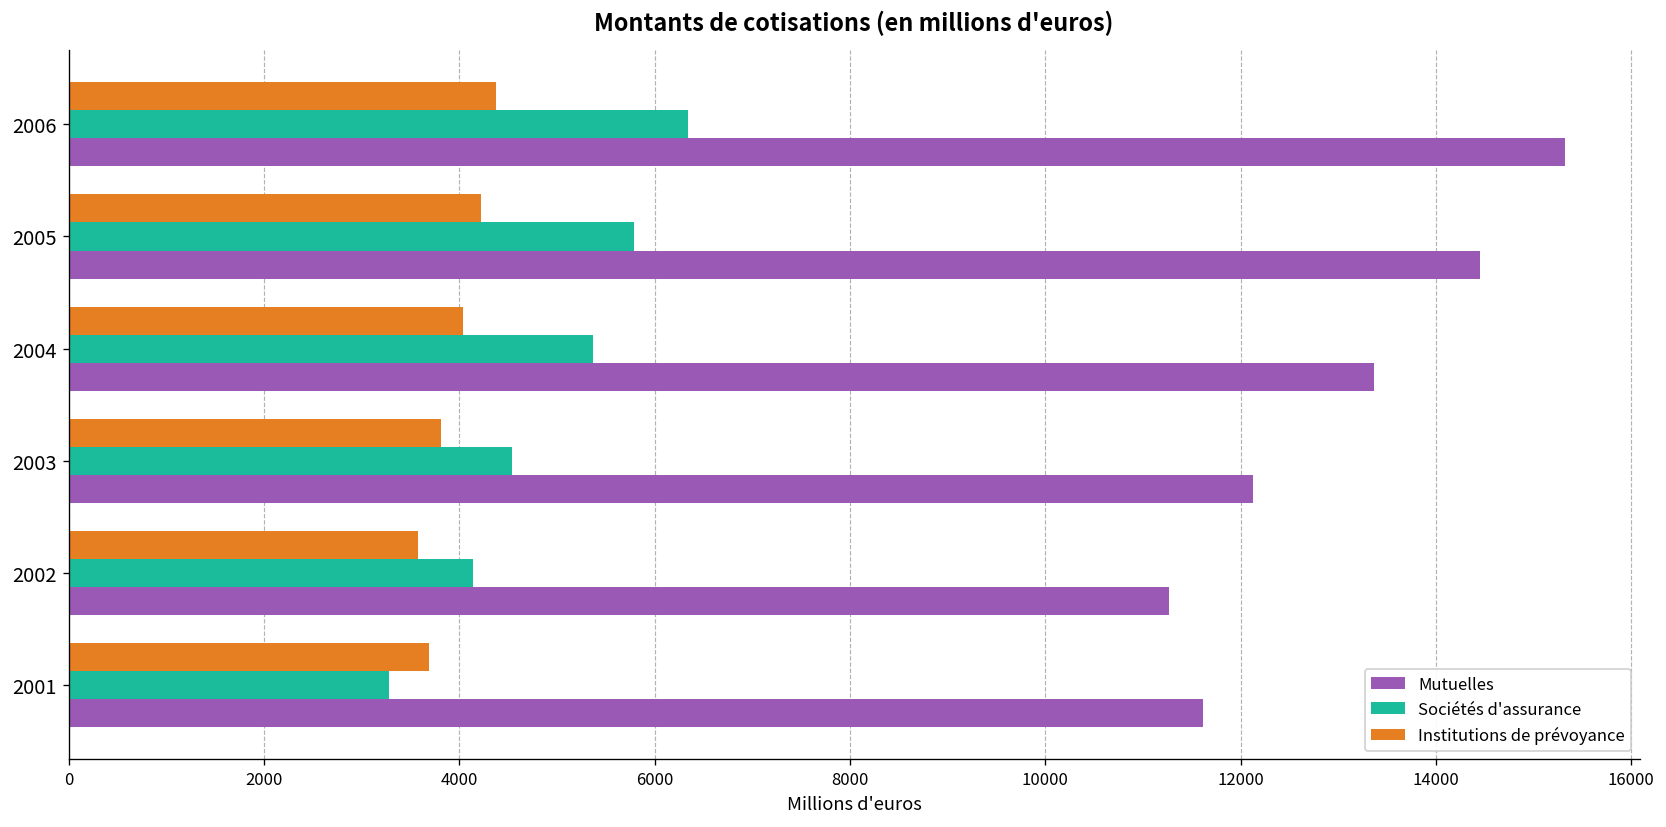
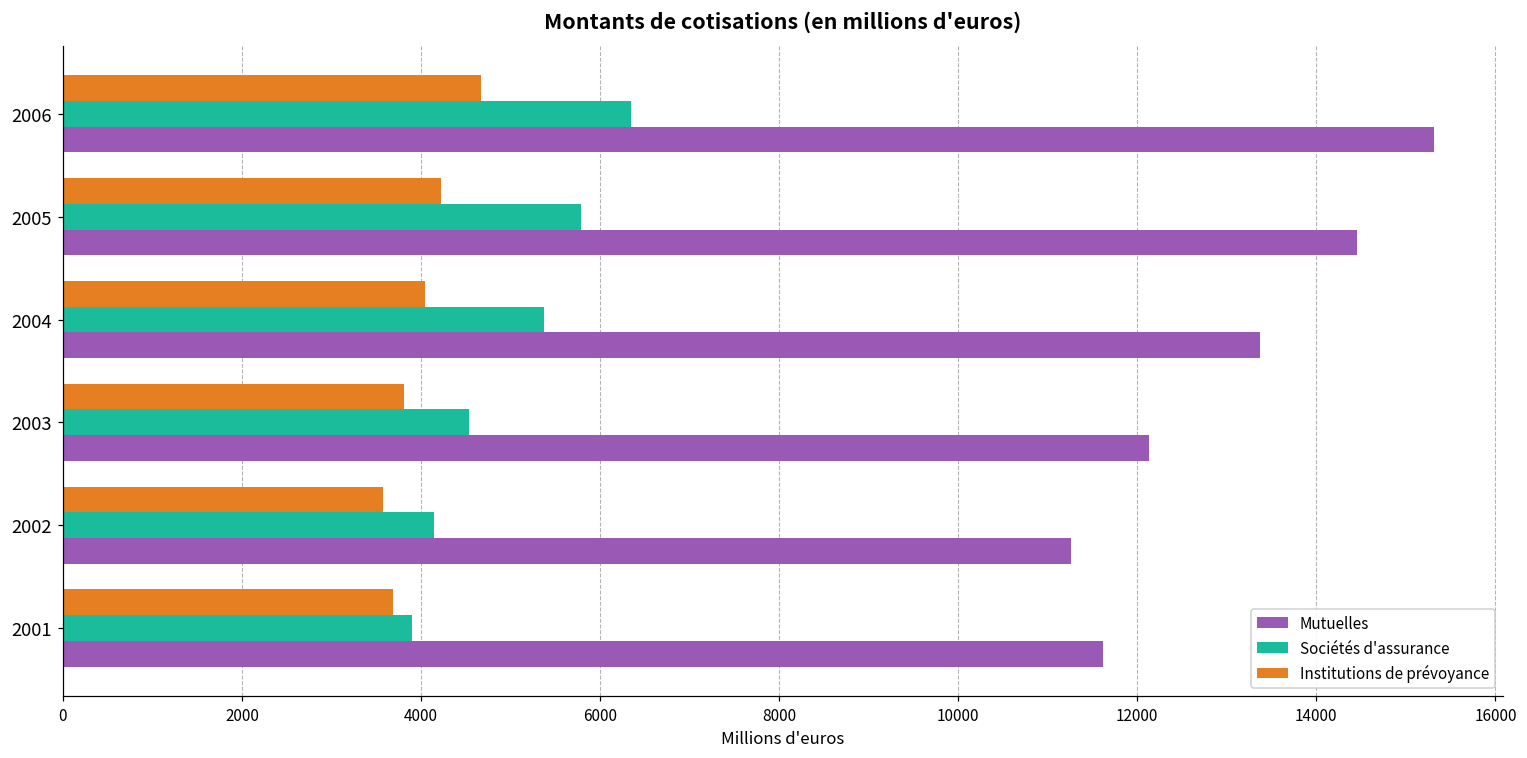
  {
    "Mutuelles": {
      "2006": 15300,
      "2005": 14500,
      "2004": 13400,
      "2003": 12100,
      "2002": 11300,
      "2001": 11600
    },
    "Sociétés d'assurance": {
      "2006": 6300,
      "2005": 5800,
      "2004": 5400,
      "2003": 4500,
      "2002": 4100,
-     "2001": 3300
+     "2001": 3900
    },
    "Institutions de prévoyance": {
-     "2006": 4400,
+     "2006": 4700,
      "2005": 4200,
      "2004": 4000,
      "2003": 3800,
      "2002": 3600,
      "2001": 3700
    }
  }
